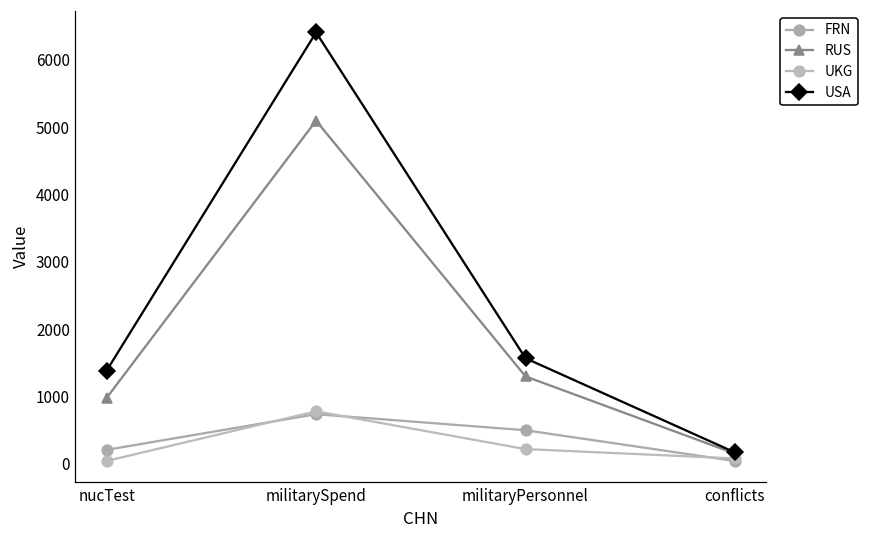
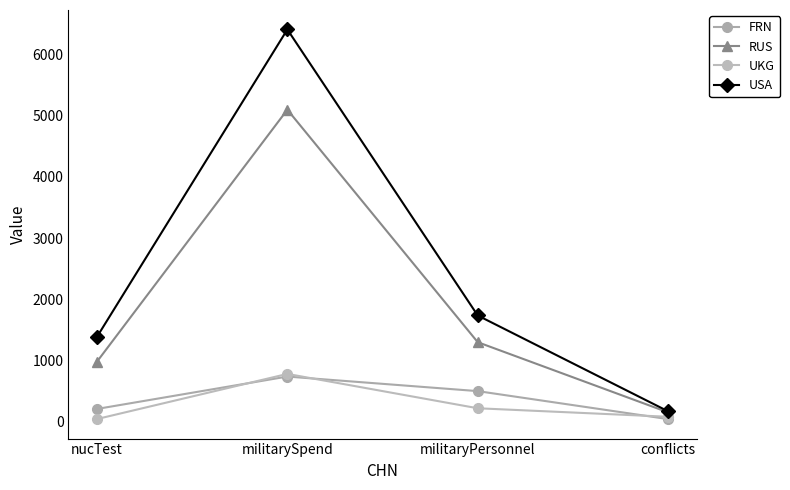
  {
    "USA": {
      "nucTest": 1400,
      "militarySpend": 6400,
-     "militaryPersonnel": 1600
+     "militaryPersonnel": 1700
    }
  }
